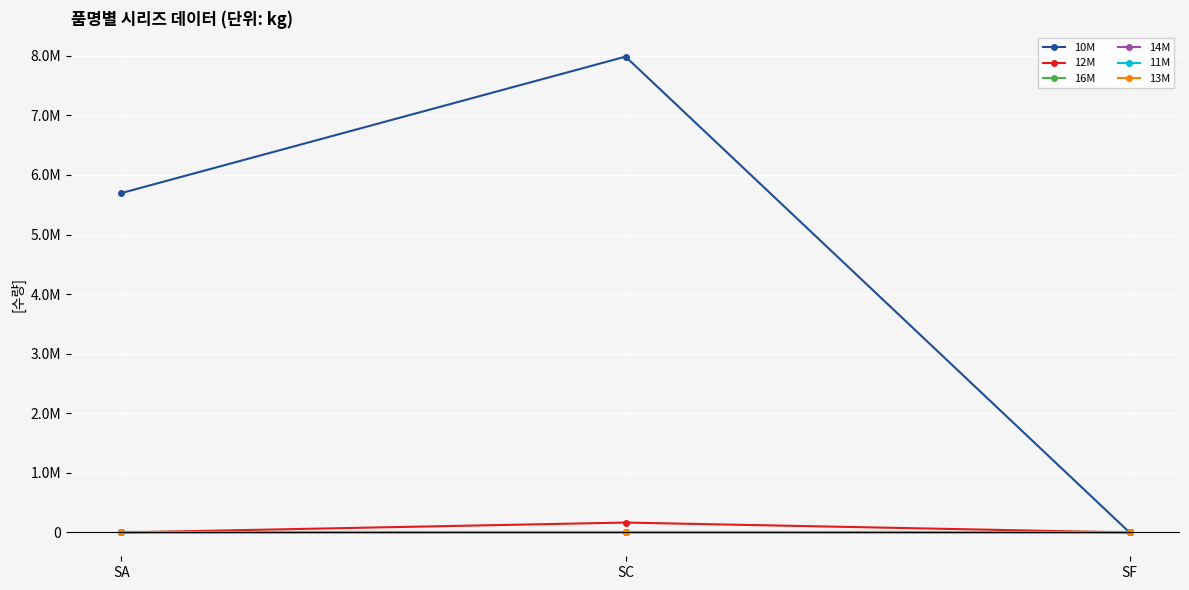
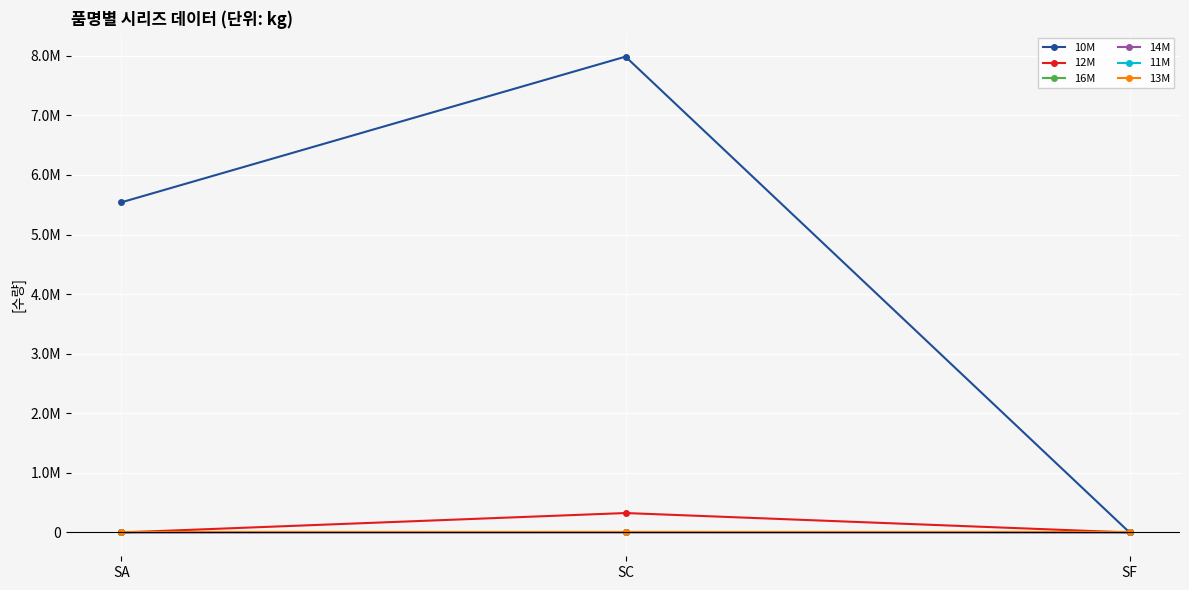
  {
    "10M": {
-     "SA": 5700000,
+     "SA": 5500000,
      "SC": 8000000
    },
    "12M": {
-     "SC": 200000
+     "SC": 300000
    },
    "13M": {
      "SC": 0
    }
  }
